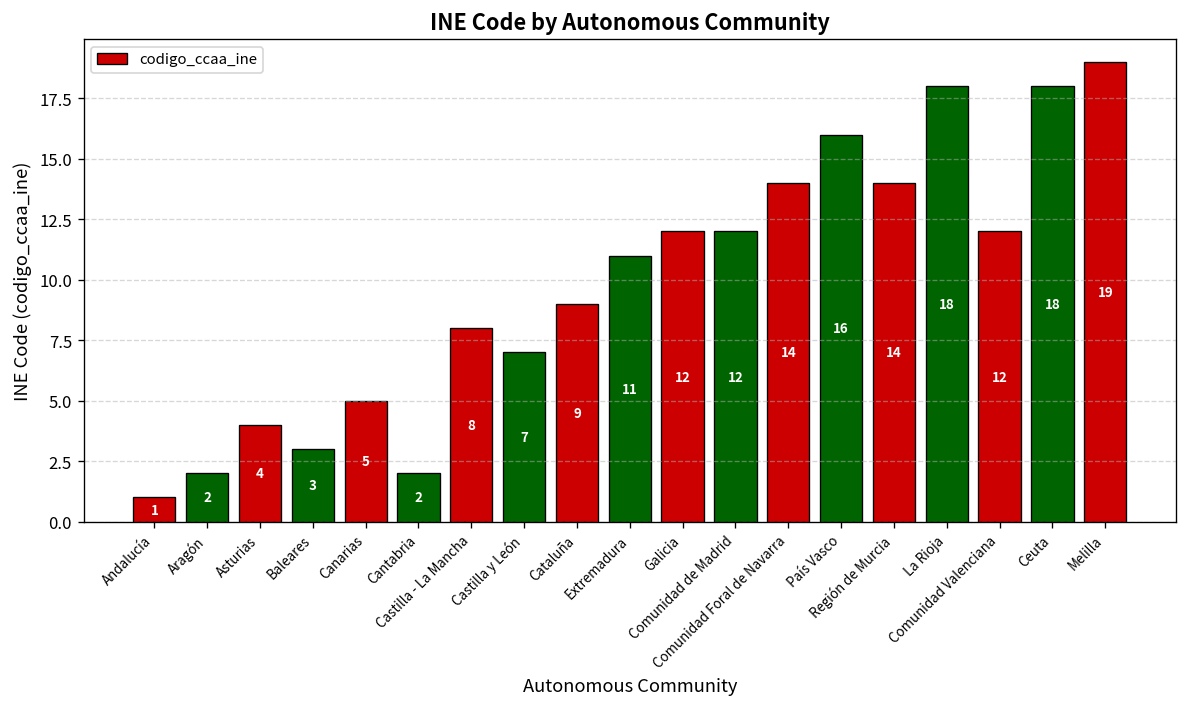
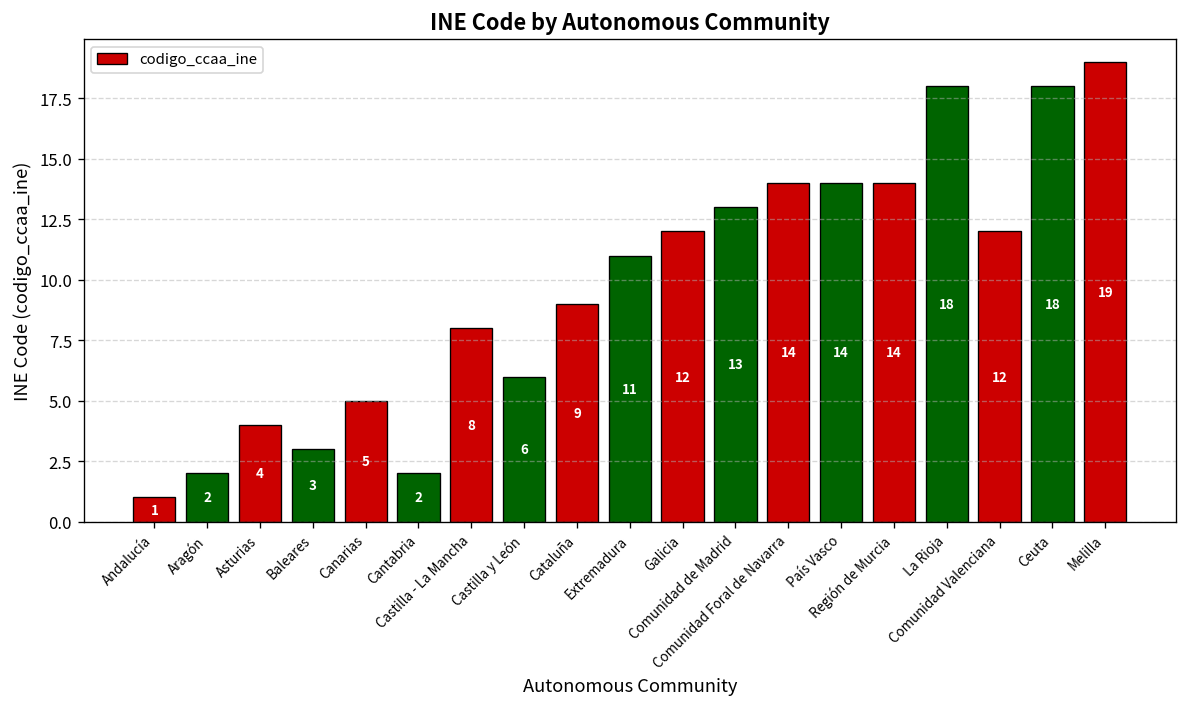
  {
    "Andalucía": 1,
    "Aragón": 2,
    "Asturias": 4,
    "Baleares": 3,
    "Canarias": 5,
    "Cantabria": 2,
    "Castilla - La Mancha": 8,
-   "Castilla y León": 7,
+   "Castilla y León": 6,
    "Cataluña": 9,
    "Extremadura": 11,
    "Galicia": 12,
-   "Comunidad de Madrid": 12,
+   "Comunidad de Madrid": 13,
    "Comunidad Foral de Navarra": 14,
-   "País Vasco": 16,
+   "País Vasco": 14,
    "Región de Murcia": 14,
    "La Rioja": 18,
    "Comunidad Valenciana": 12,
    "Ceuta": 18,
    "Melilla": 19
  }
